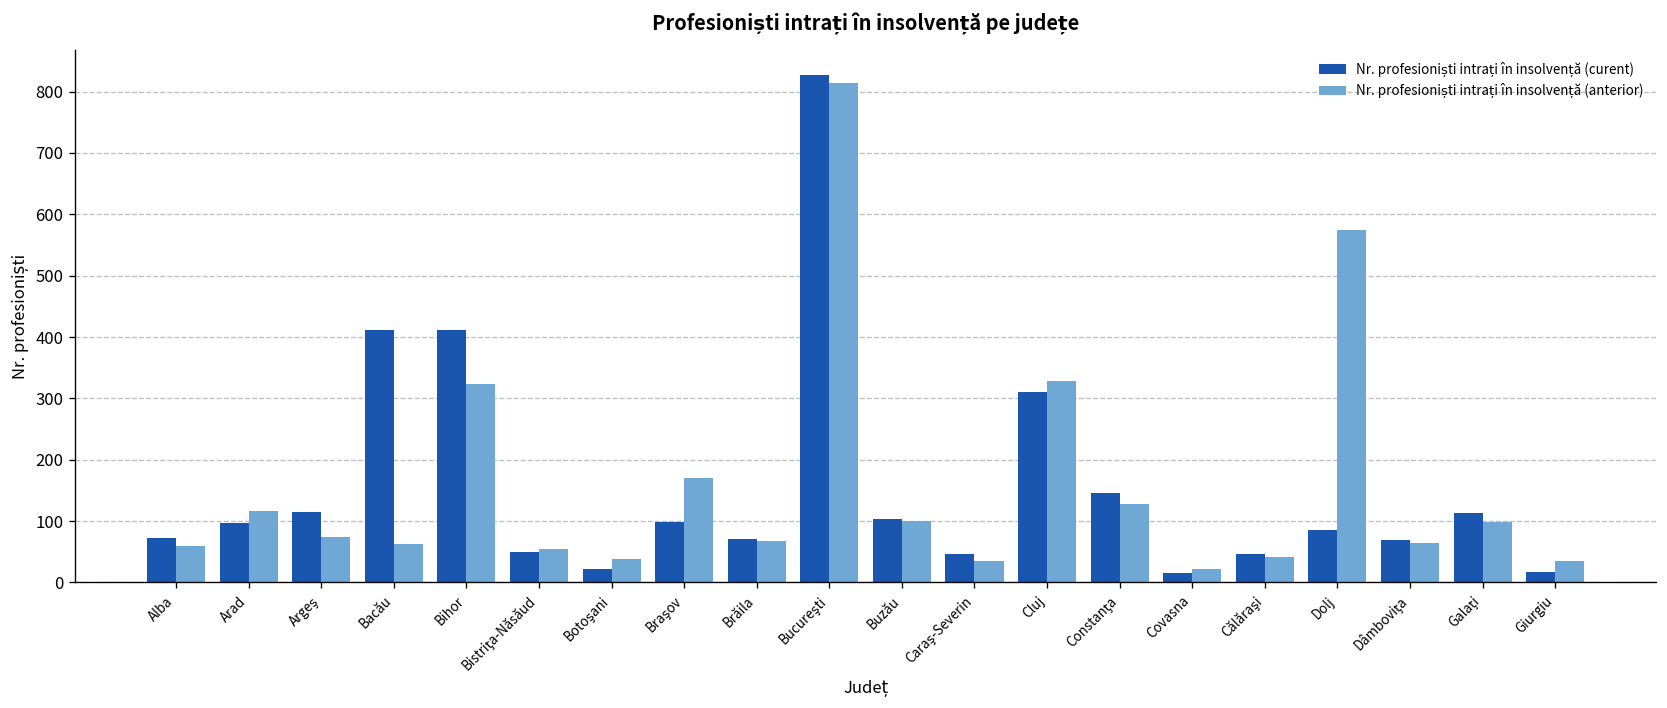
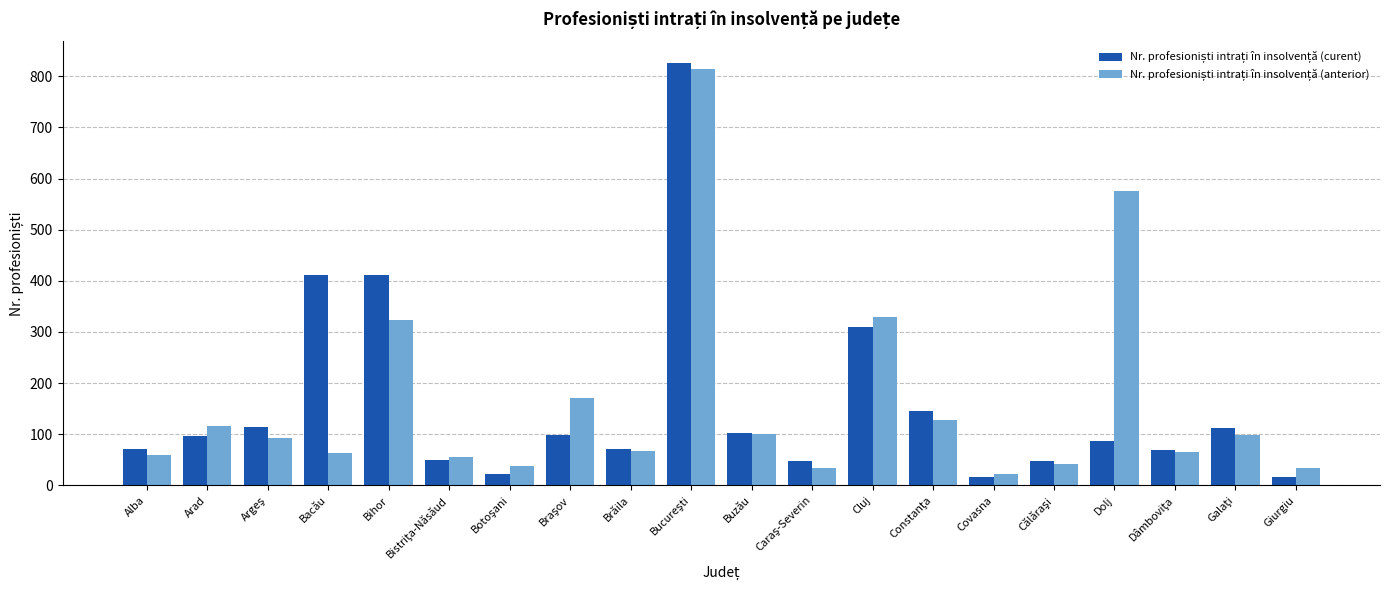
  {
    "Nr. profesioniști intrați în insolvență (curent)": {
      "Alba": 70,
      "Arad": 100,
      "Argeş": 120,
      "Bacău": 410,
      "Bihor": 410,
      "Bistriţa-Năsăud": 50,
      "Botoşani": 20,
      "Braşov": 100,
      "Brăila": 70,
      "Bucureşti": 830,
      "Buzău": 100,
      "Caraş-Severin": 50,
      "Cluj": 310,
      "Constanţa": 150,
      "Covasna": 20,
      "Călăraşi": 50,
      "Dolj": 90,
      "Dâmboviţa": 70,
      "Galaţi": 110,
      "Giurgiu": 20
    },
    "Nr. profesioniști intrați în insolvență (anterior)": {
      "Alba": 60,
      "Arad": 120,
-     "Argeş": 70,
+     "Argeş": 90,
      "Bacău": 60,
      "Bihor": 320,
      "Bistriţa-Năsăud": 60,
      "Botoşani": 40,
      "Braşov": 170,
      "Brăila": 70,
      "Bucureşti": 810,
      "Buzău": 100,
      "Caraş-Severin": 40,
      "Cluj": 330,
      "Constanţa": 130,
      "Covasna": 20,
      "Călăraşi": 40,
      "Dolj": 580,
      "Dâmboviţa": 70,
      "Galaţi": 100,
      "Giurgiu": 40
    }
  }
